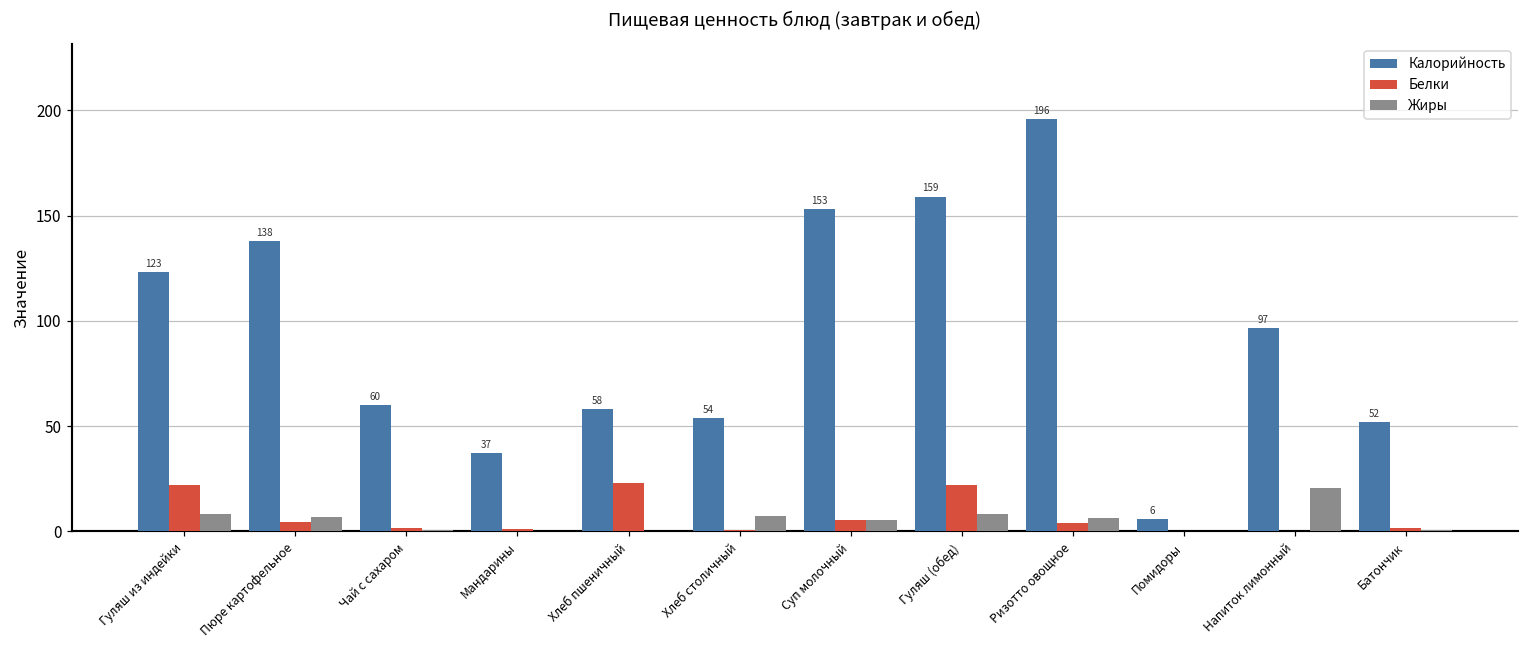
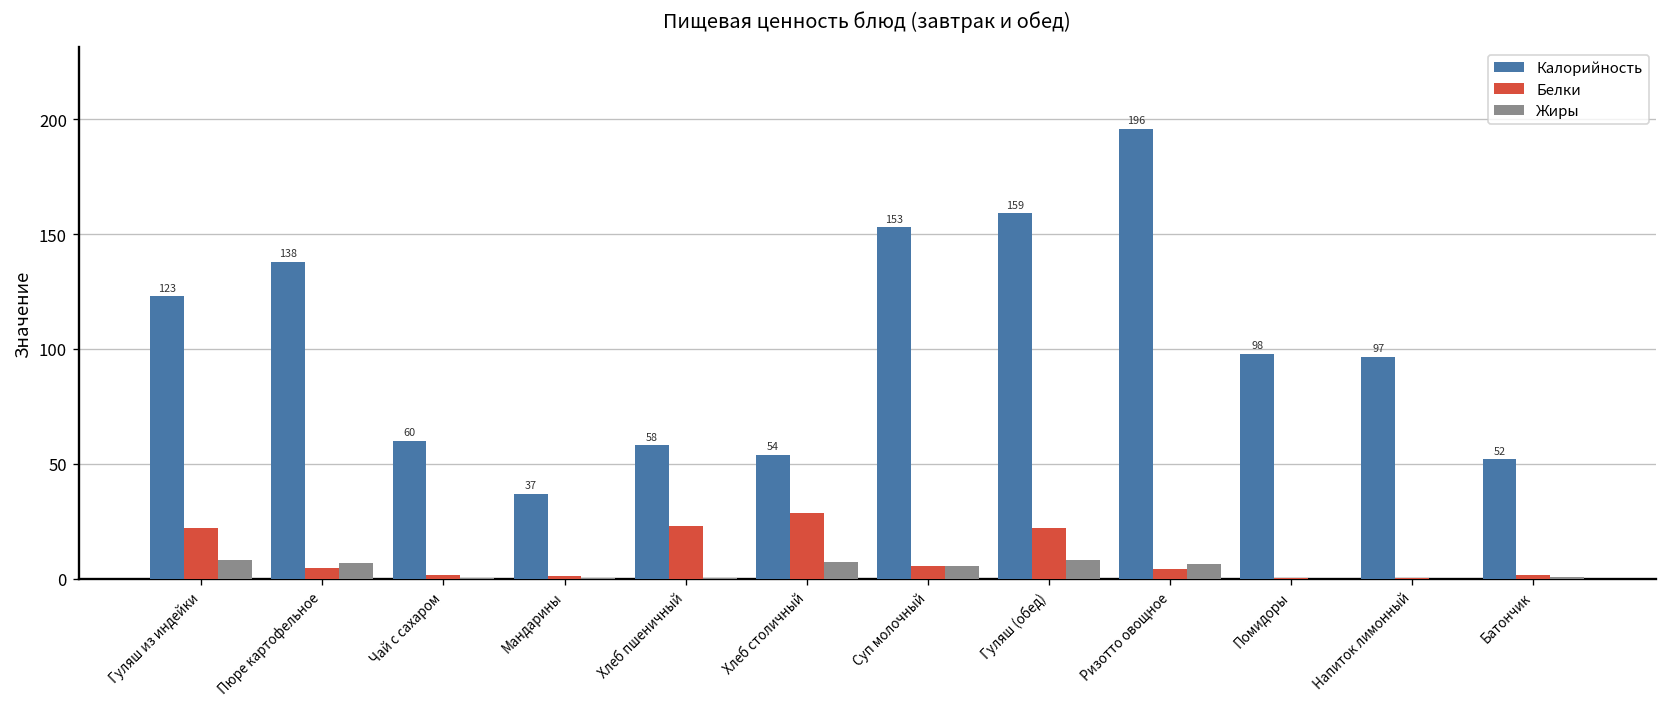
  {
    "Калорийность": {
      "Гуляш из индейки": 123,
      "Пюре картофельное": 138,
      "Чай с сахаром": 60,
      "Мандарины": 37,
      "Хлеб пшеничный": 58,
      "Хлеб столичный": 54,
      "Суп молочный": 153,
      "Гуляш (обед)": 159,
      "Ризотто овощное": 196,
-     "Помидоры": 6,
+     "Помидоры": 98,
      "Напиток лимонный": 97,
      "Батончик": 52
    },
    "Белки": {
      "Гуляш из индейки": 22,
      "Пюре картофельное": 5,
      "Чай с сахаром": 2,
      "Хлеб пшеничный": 23,
-     "Хлеб столичный": 1,
+     "Хлеб столичный": 29,
      "Суп молочный": 6,
      "Гуляш (обед)": 22,
      "Ризотто овощное": 4,
      "Батончик": 2
    },
    "Жиры": {
      "Гуляш из индейки": 8,
      "Пюре картофельное": 7,
      "Хлеб столичный": 7,
      "Суп молочный": 5,
      "Гуляш (обед)": 8,
      "Ризотто овощное": 6,
-     "Напиток лимонный": 20
+     "Напиток лимонный": 0
    }
  }
